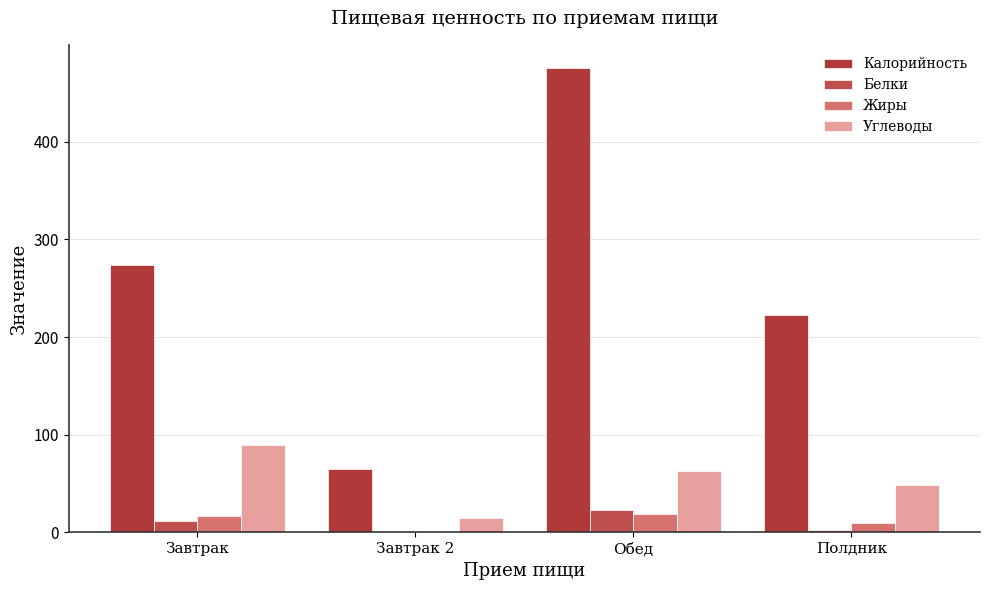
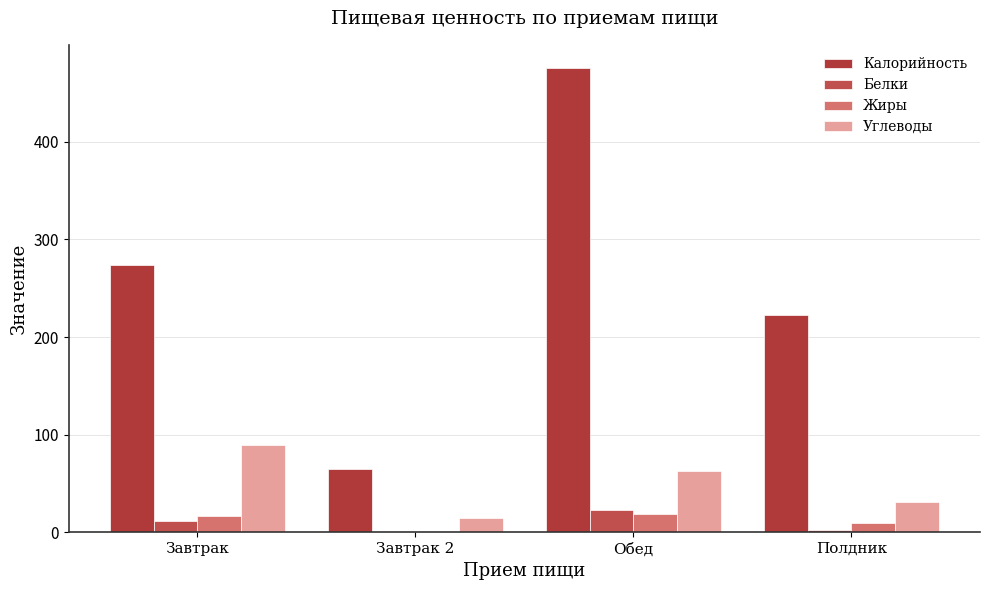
  {
    "Углеводы": {
      "Завтрак": 90,
      "Завтрак 2": 10,
      "Обед": 60,
-     "Полдник": 50
+     "Полдник": 30
    }
  }
